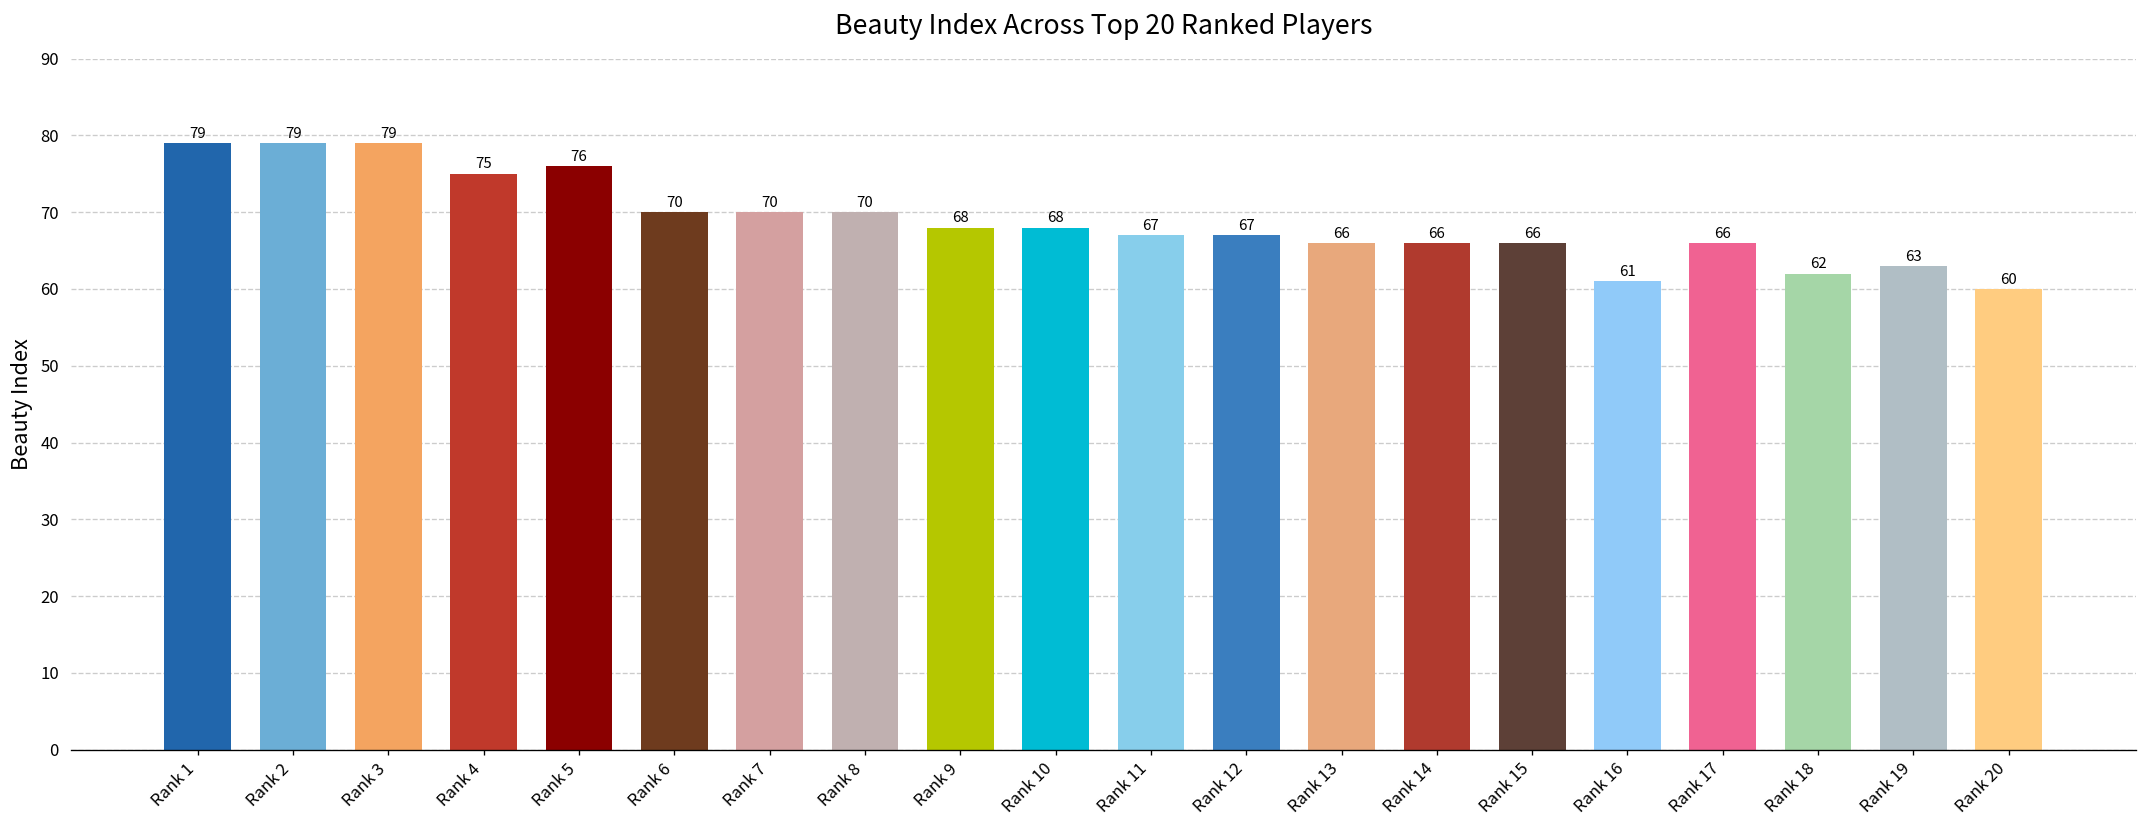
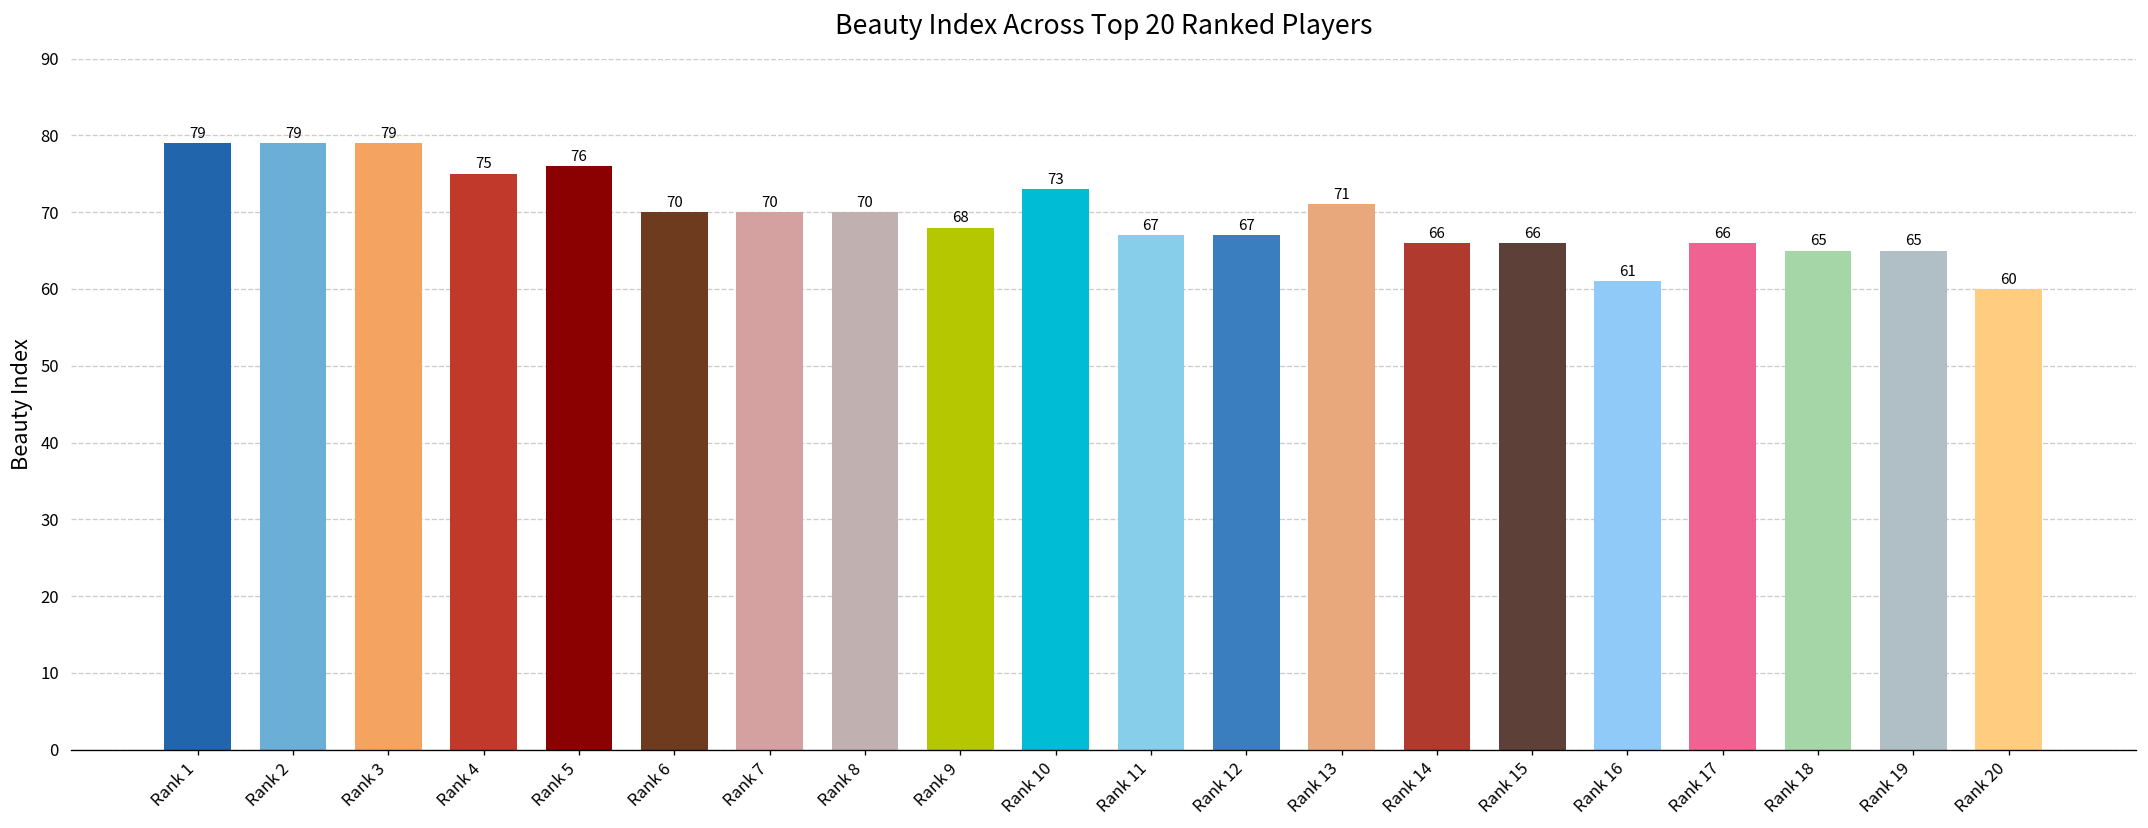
  {
    "Rank 1": 79,
    "Rank 2": 79,
    "Rank 3": 79,
    "Rank 4": 75,
    "Rank 5": 76,
    "Rank 6": 70,
    "Rank 7": 70,
    "Rank 8": 70,
    "Rank 9": 68,
-   "Rank 10": 68,
+   "Rank 10": 73,
    "Rank 11": 67,
    "Rank 12": 67,
-   "Rank 13": 66,
+   "Rank 13": 71,
    "Rank 14": 66,
    "Rank 15": 66,
    "Rank 16": 61,
    "Rank 17": 66,
-   "Rank 18": 62,
-   "Rank 19": 63,
+   "Rank 18": 65,
+   "Rank 19": 65,
    "Rank 20": 60
  }
